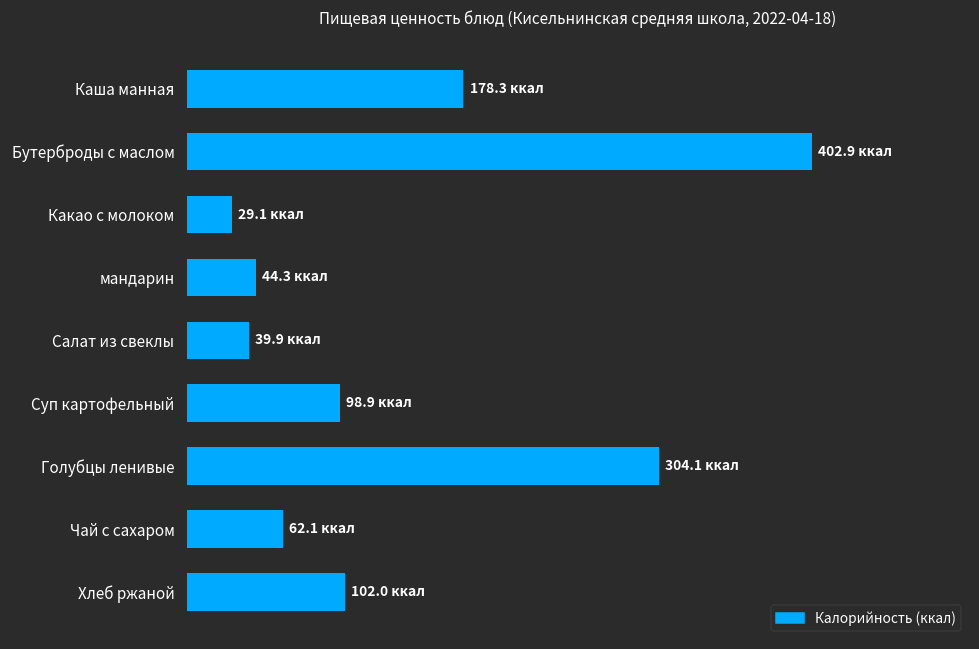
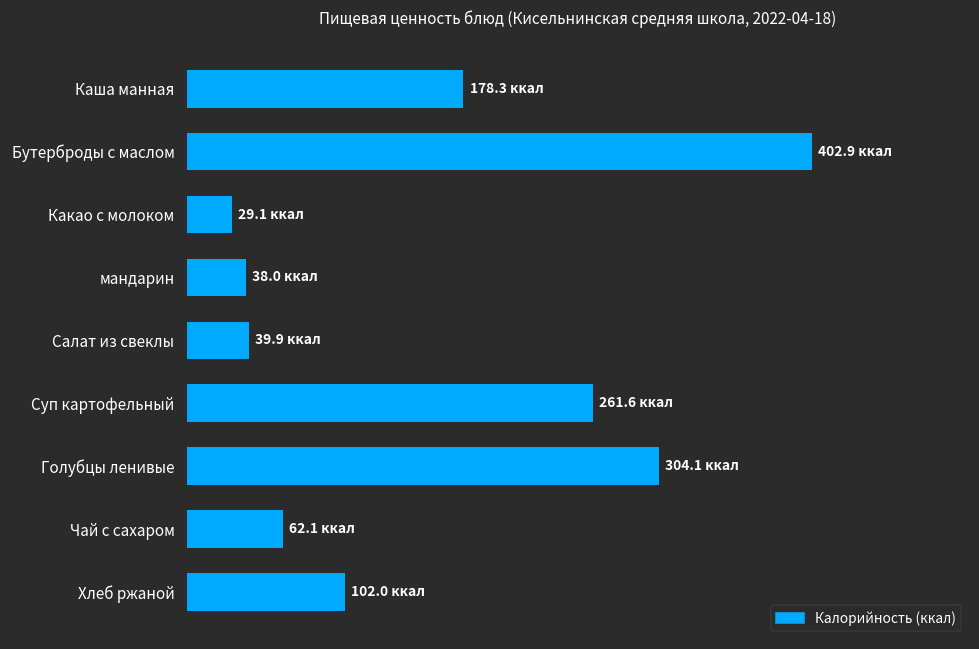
  {
    "Каша манная": 178.3,
    "Бутерброды с маслом": 402.9,
    "Какао с молоком": 29.1,
-   "мандарин": 44.3,
+   "мандарин": 38.0,
    "Салат из свеклы": 39.9,
-   "Суп картофельный": 98.9,
+   "Суп картофельный": 261.6,
    "Голубцы ленивые": 304.1,
    "Чай с сахаром": 62.1,
    "Хлеб ржаной": 102.0
  }
